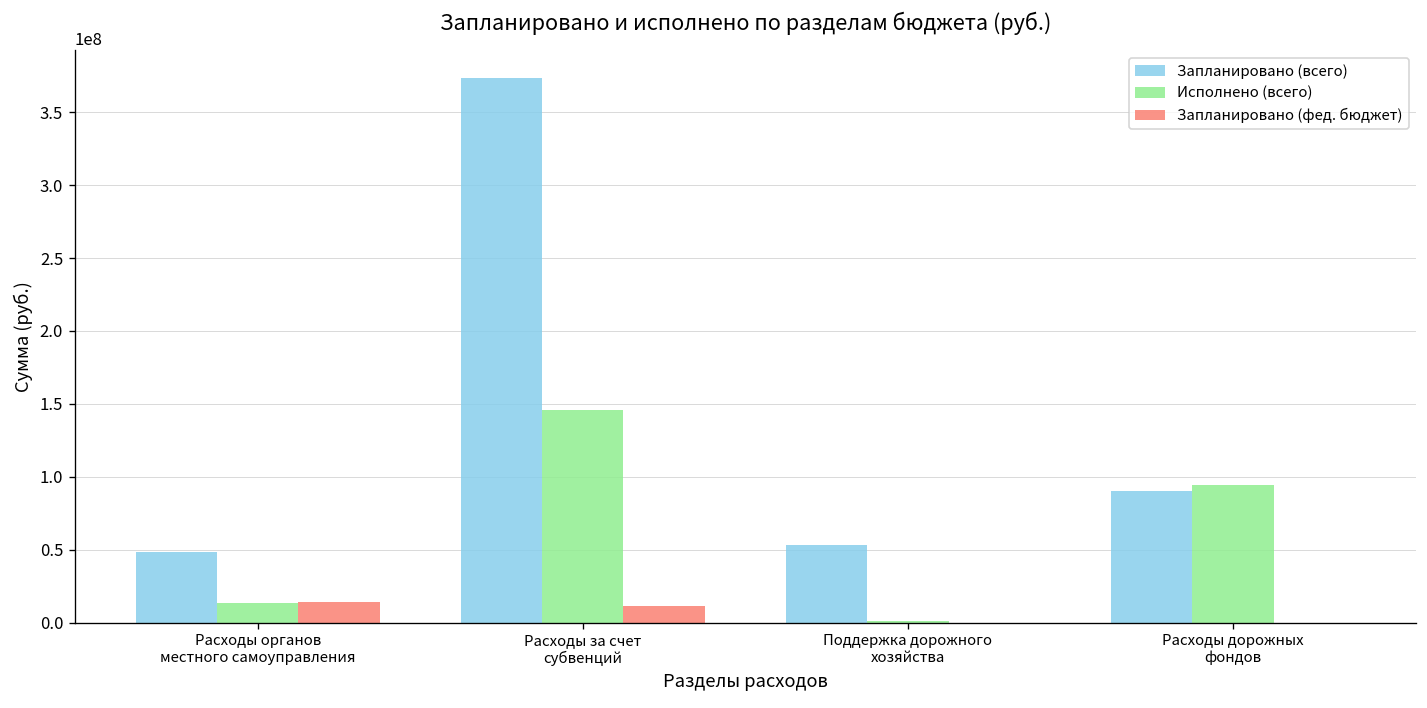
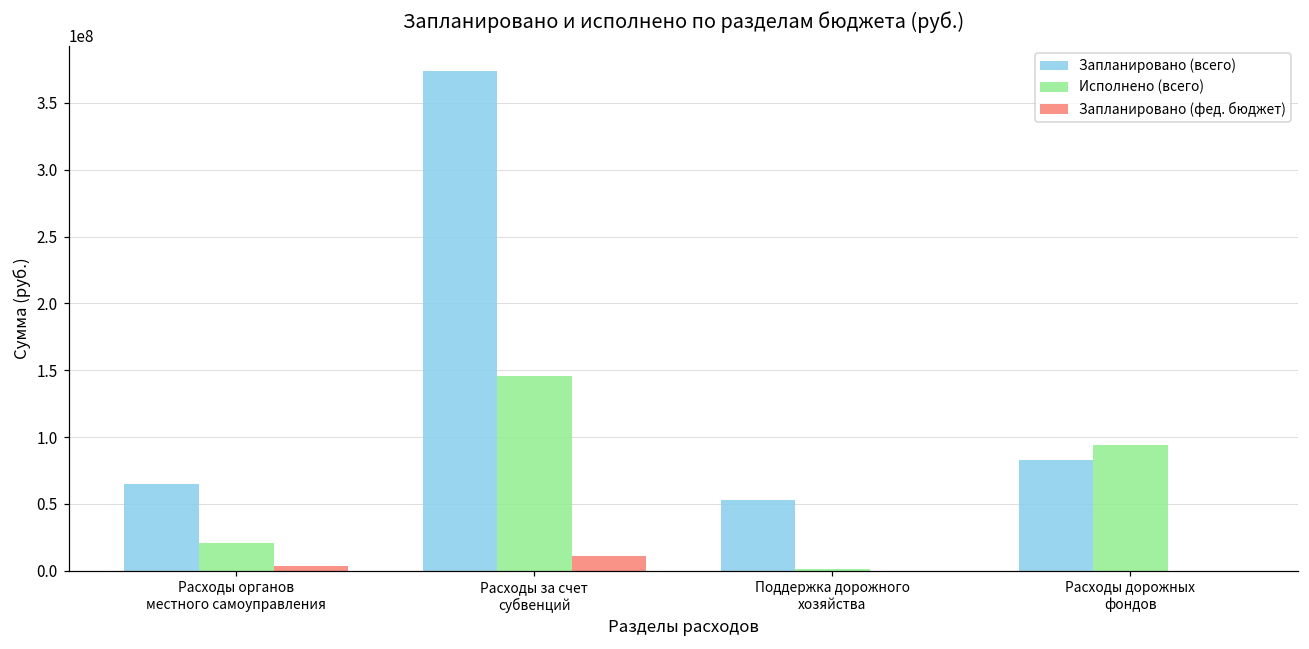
  {
    "Запланировано (всего)": {
-     "Расходы органов местного самоуправления": 49000000,
+     "Расходы органов местного самоуправления": 65000000,
      "Расходы за счет субвенций": 374000000,
      "Поддержка дорожного хозяйства": 53000000,
-     "Расходы дорожных фондов": 90000000
+     "Расходы дорожных фондов": 83000000
    },
    "Исполнено (всего)": {
-     "Расходы органов местного самоуправления": 13000000,
+     "Расходы органов местного самоуправления": 21000000,
      "Расходы за счет субвенций": 146000000,
      "Расходы дорожных фондов": 94000000
    },
    "Запланировано (фед. бюджет)": {
-     "Расходы органов местного самоуправления": 14000000,
+     "Расходы органов местного самоуправления": 4000000,
      "Расходы за счет субвенций": 11000000,
      "Поддержка дорожного хозяйства": 0,
      "Расходы дорожных фондов": 0
    }
  }
